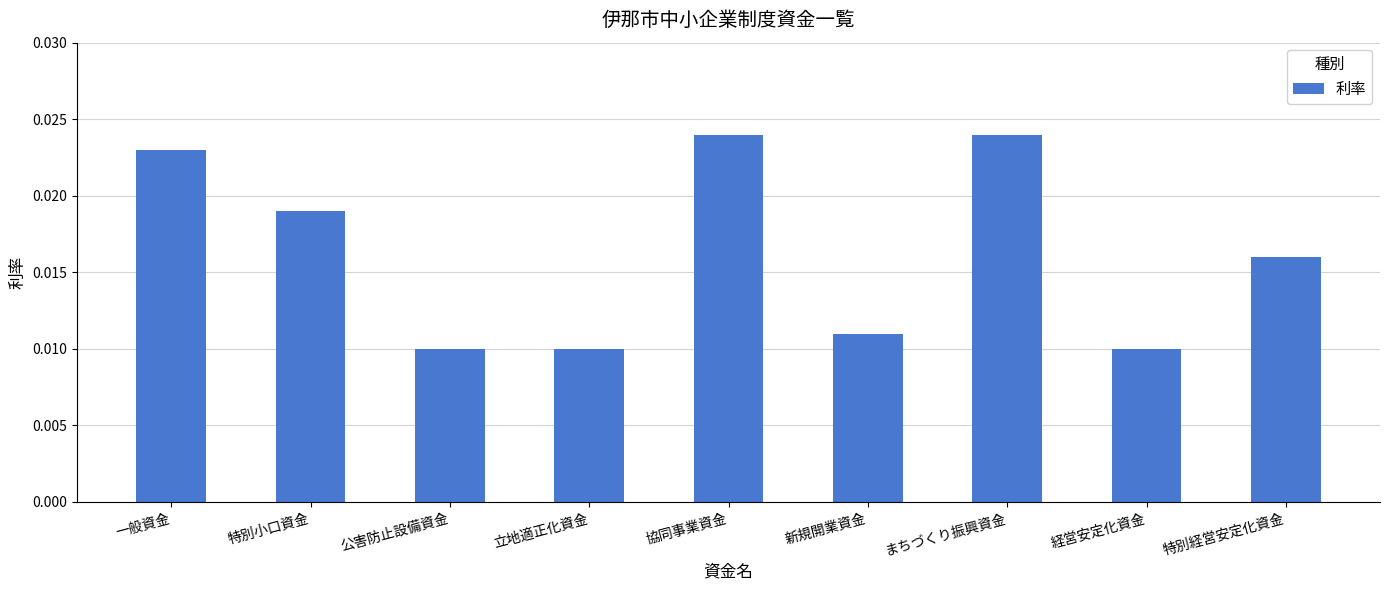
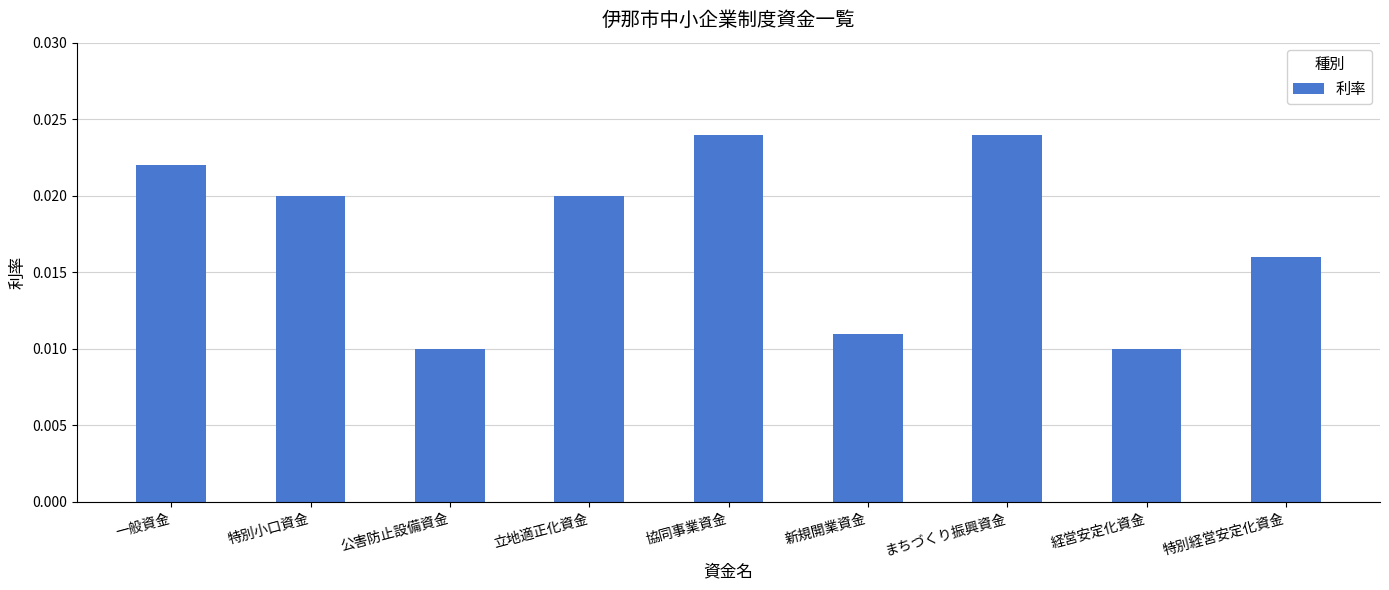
  {
-   "一般資金": 0.023,
-   "特別小口資金": 0.019,
+   "一般資金": 0.022,
+   "特別小口資金": 0.020,
    "公害防止設備資金": 0.010,
-   "立地適正化資金": 0.01,
+   "立地適正化資金": 0.02,
    "協同事業資金": 0.024,
    "新規開業資金": 0.011,
    "まちづくり振興資金": 0.024,
    "経営安定化資金": 0.010,
    "特別経営安定化資金": 0.016
  }
